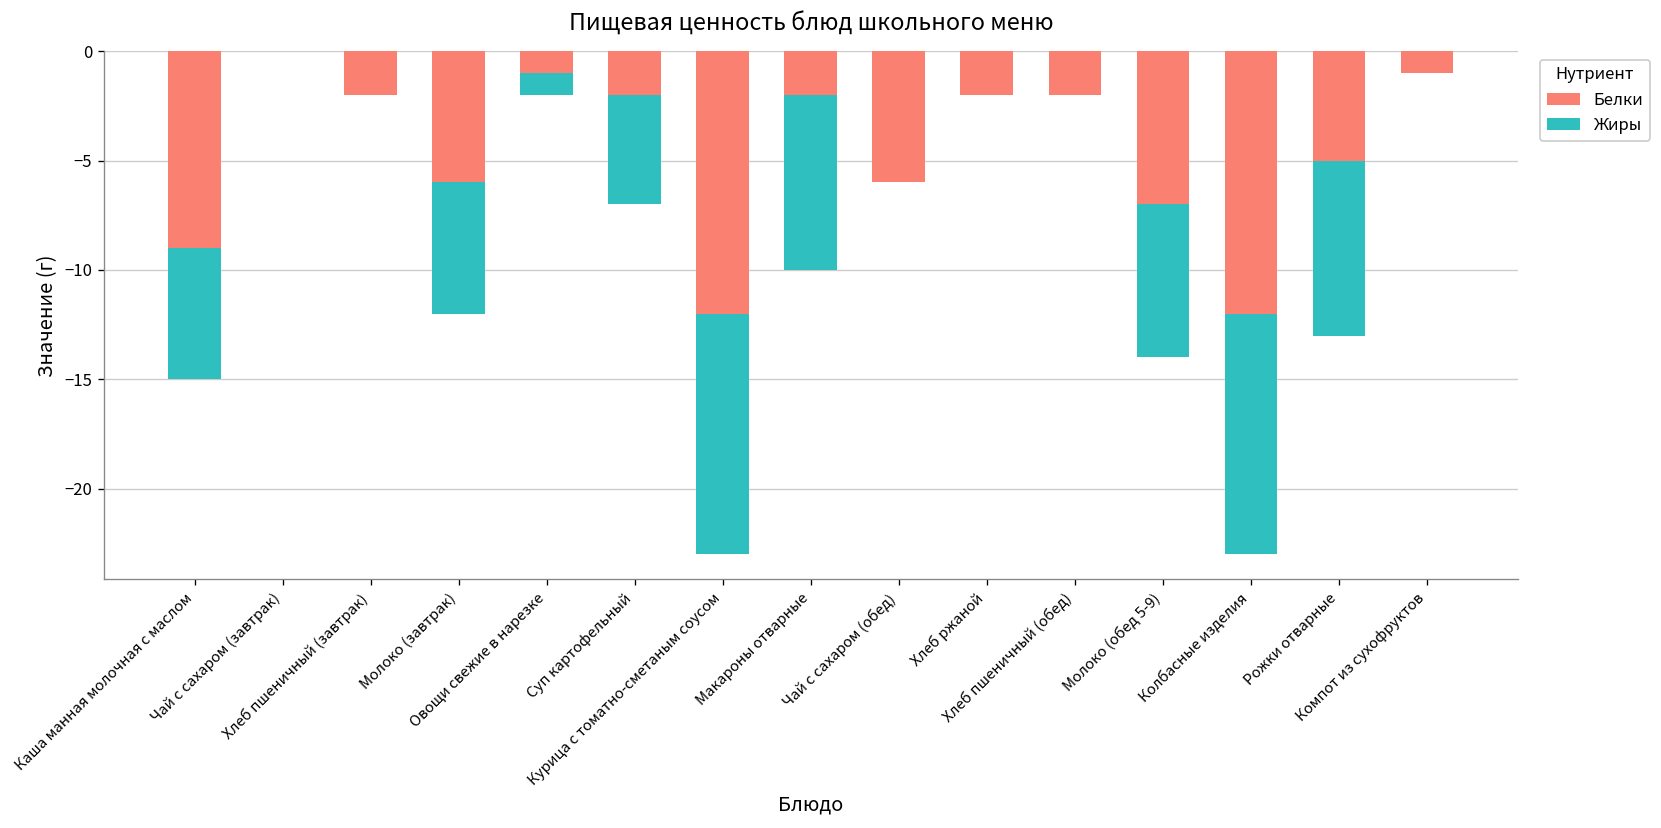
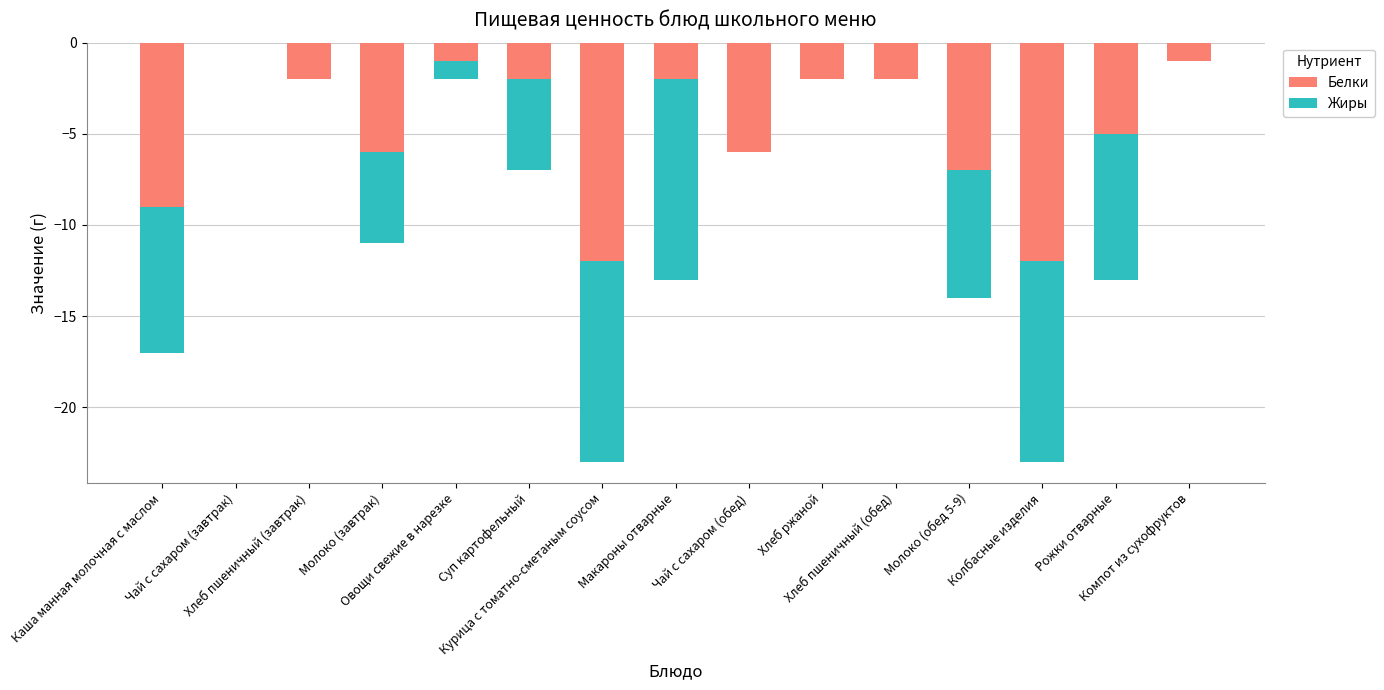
  {
    "Белки": {
      "Каша манная молочная с маслом": -9.0,
      "Чай с сахаром (завтрак)": 0.0,
      "Хлеб пшеничный (завтрак)": -2.0,
      "Молоко (завтрак)": -6.0,
      "Овощи свежие в нарезке": -1.0,
      "Суп картофельный": -2.0,
      "Курица с томатно-сметаным соусом": -12.0,
      "Макароны отварные": -2.0,
      "Чай с сахаром (обед)": -6.0,
      "Хлеб ржаной": -2.0,
      "Хлеб пшеничный (обед)": -2.0,
      "Молоко (обед 5-9)": -7.0,
      "Колбасные изделия": -12.0,
      "Рожки отварные": -5.0,
      "Компот из сухофруктов": -1.0
    },
    "Жиры": {
-     "Каша манная молочная с маслом": -6.0,
+     "Каша манная молочная с маслом": -8.0,
      "Чай с сахаром (завтрак)": 0.0,
      "Хлеб пшеничный (завтрак)": 0.0,
-     "Молоко (завтрак)": -6.0,
+     "Молоко (завтрак)": -5.0,
      "Овощи свежие в нарезке": -1.0,
      "Суп картофельный": -5.0,
      "Курица с томатно-сметаным соусом": -11.0,
-     "Макароны отварные": -8.0,
+     "Макароны отварные": -11.0,
      "Чай с сахаром (обед)": 0.0,
      "Хлеб ржаной": 0.0,
      "Хлеб пшеничный (обед)": 0.0,
      "Молоко (обед 5-9)": -7.0,
      "Колбасные изделия": -11.0,
      "Рожки отварные": -8.0,
      "Компот из сухофруктов": 0.0
    }
  }
